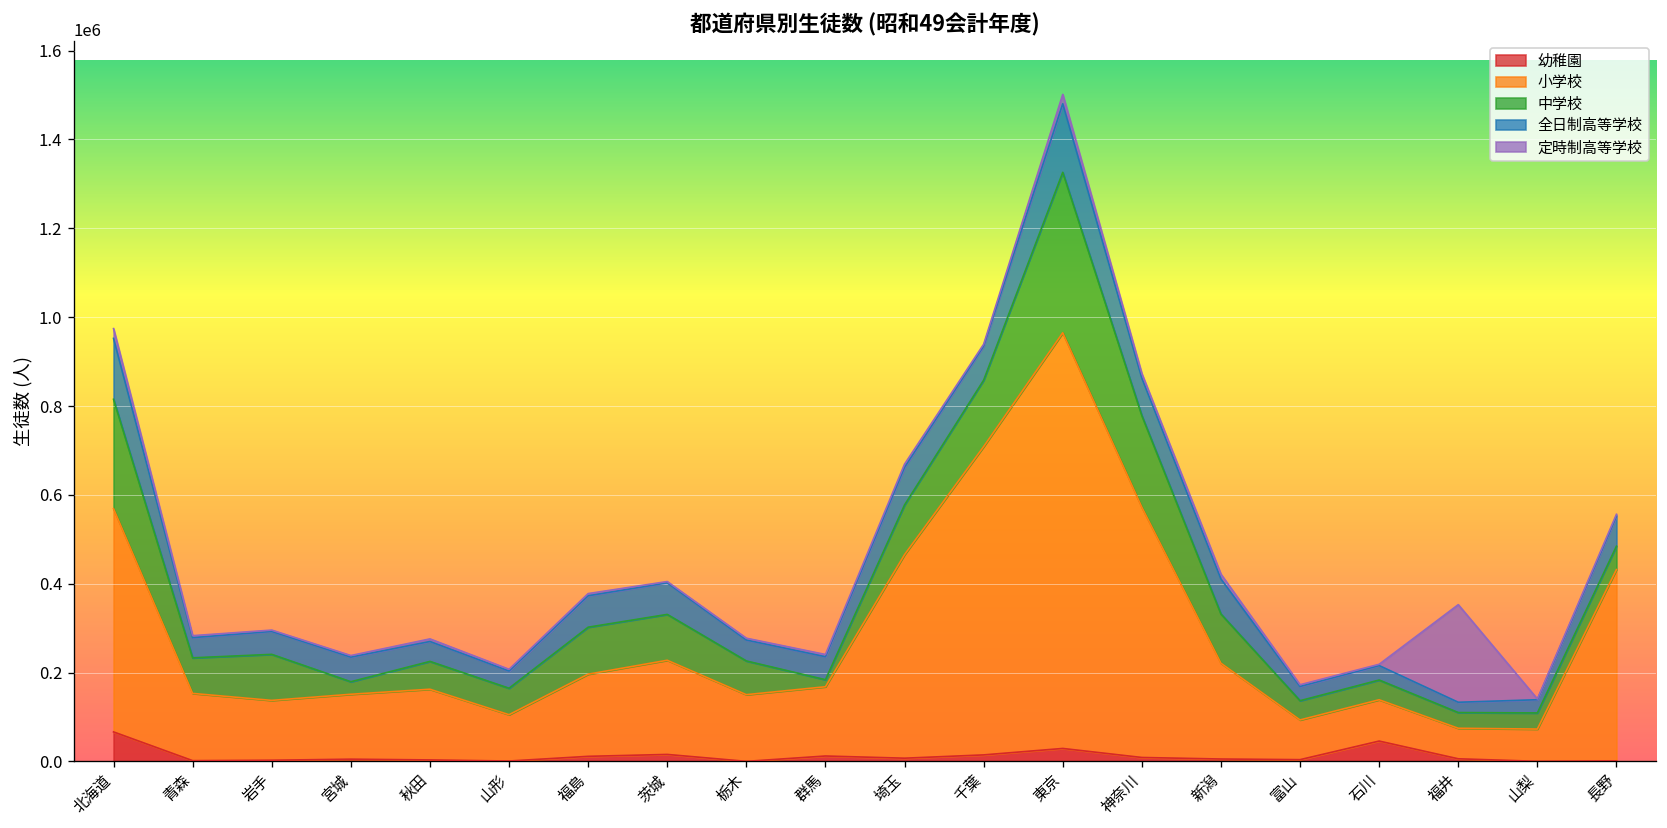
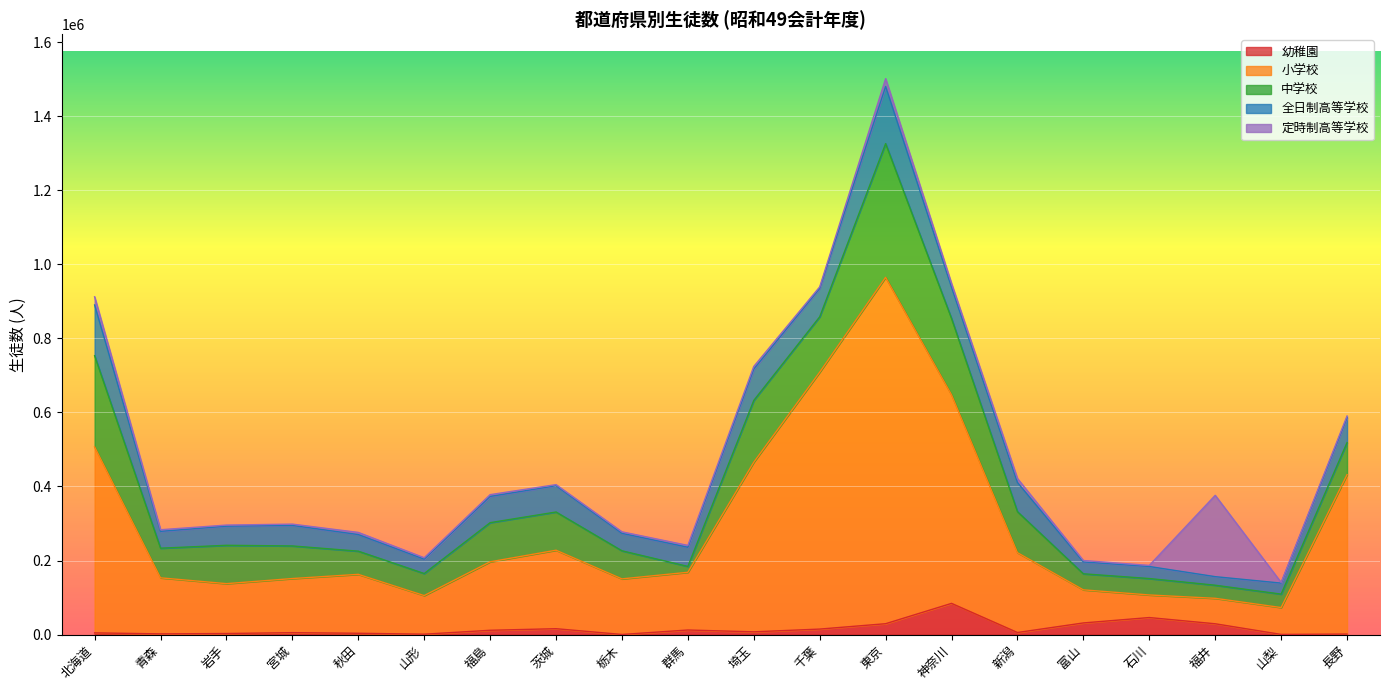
  {
    "幼稚園": {
-     "北海道": 70000,
+     "北海道": 0,
      "青森": 0,
      "岩手": 0,
      "宮城": 10000,
      "秋田": 0,
      "山形": 0,
      "福島": 10000,
      "茨城": 20000,
      "栃木": 0,
      "群馬": 10000,
      "埼玉": 10000,
      "千葉": 10000,
      "東京": 30000,
-     "神奈川": 10000,
+     "神奈川": 80000,
      "新潟": 10000,
-     "富山": 0,
+     "富山": 30000,
      "石川": 50000,
-     "福井": 10000,
+     "福井": 30000,
      "山梨": 0,
      "長野": 0
    },
    "小学校": {
      "北海道": 500000,
      "青森": 150000,
      "岩手": 130000,
      "宮城": 150000,
      "秋田": 160000,
      "山形": 100000,
      "福島": 180000,
      "茨城": 210000,
      "栃木": 150000,
      "群馬": 160000,
      "埼玉": 460000,
      "千葉": 690000,
      "東京": 940000,
      "神奈川": 560000,
      "新潟": 220000,
      "富山": 90000,
-     "石川": 90000,
+     "石川": 60000,
      "福井": 70000,
      "山梨": 70000,
      "長野": 430000
    },
    "中学校": {
      "北海道": 250000,
      "青森": 80000,
      "岩手": 100000,
-     "宮城": 30000,
+     "宮城": 90000,
      "秋田": 60000,
      "山形": 60000,
      "福島": 110000,
      "茨城": 100000,
      "栃木": 80000,
      "群馬": 20000,
-     "埼玉": 110000,
+     "埼玉": 170000,
      "千葉": 150000,
      "東京": 360000,
      "神奈川": 210000,
      "新潟": 110000,
      "富山": 40000,
      "石川": 40000,
      "福井": 40000,
      "山梨": 40000,
-     "長野": 50000
+     "長野": 90000
    },
    "全日制高等学校": {
      "北海道": 140000,
      "埼玉": 80000,
      "東京": 150000,
      "神奈川": 80000,
      "新潟": 80000,
      "福井": 20000
    },
    "定時制高等学校": {
      "北海道": 20000,
      "埼玉": 10000,
      "東京": 20000,
      "神奈川": 10000,
      "新潟": 10000,
      "福井": 220000
    }
  }
